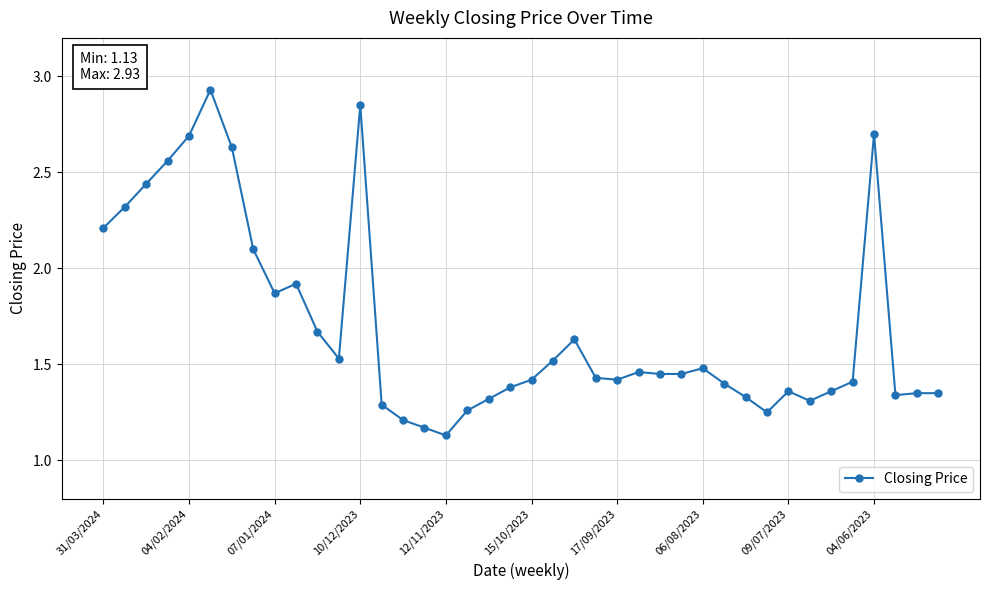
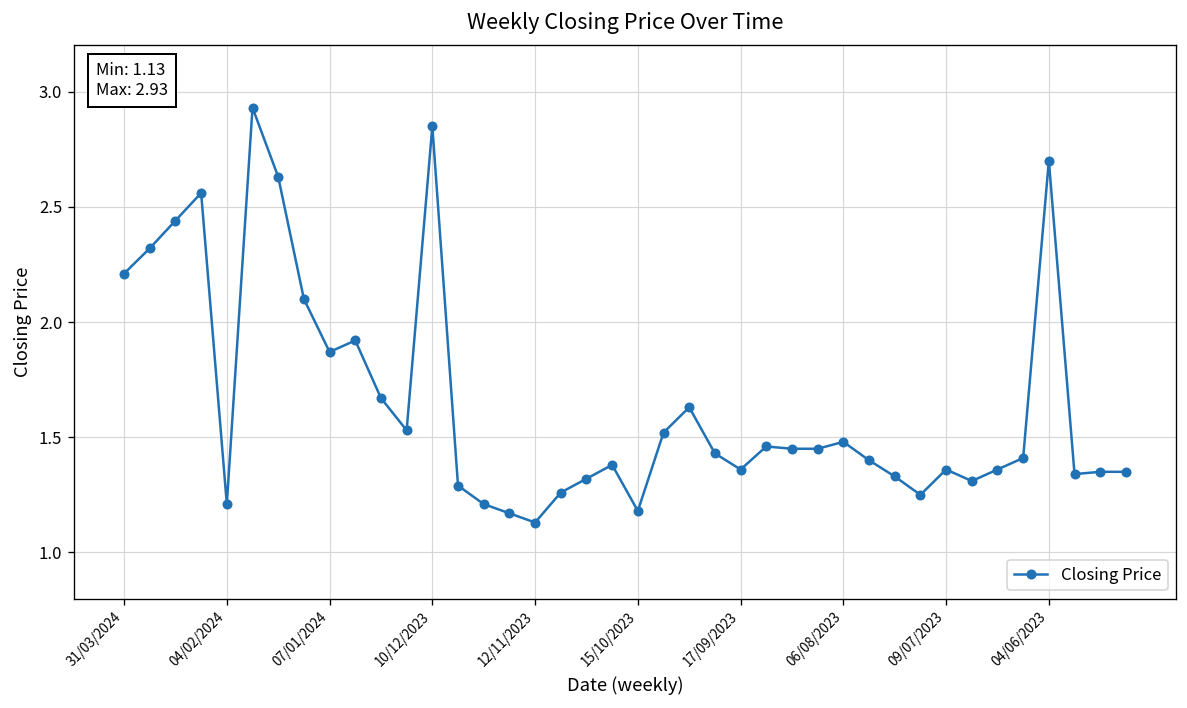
  {
    "31/03/2024": 2.21,
-   "04/02/2024": 2.69,
+   "04/02/2024": 1.21,
    "07/01/2024": 1.87,
    "10/12/2023": 2.85,
    "12/11/2023": 1.13,
-   "15/10/2023": 1.42,
-   "17/09/2023": 1.42,
+   "15/10/2023": 1.18,
+   "17/09/2023": 1.36,
    "06/08/2023": 1.48,
    "09/07/2023": 1.36,
    "04/06/2023": 2.70
  }
